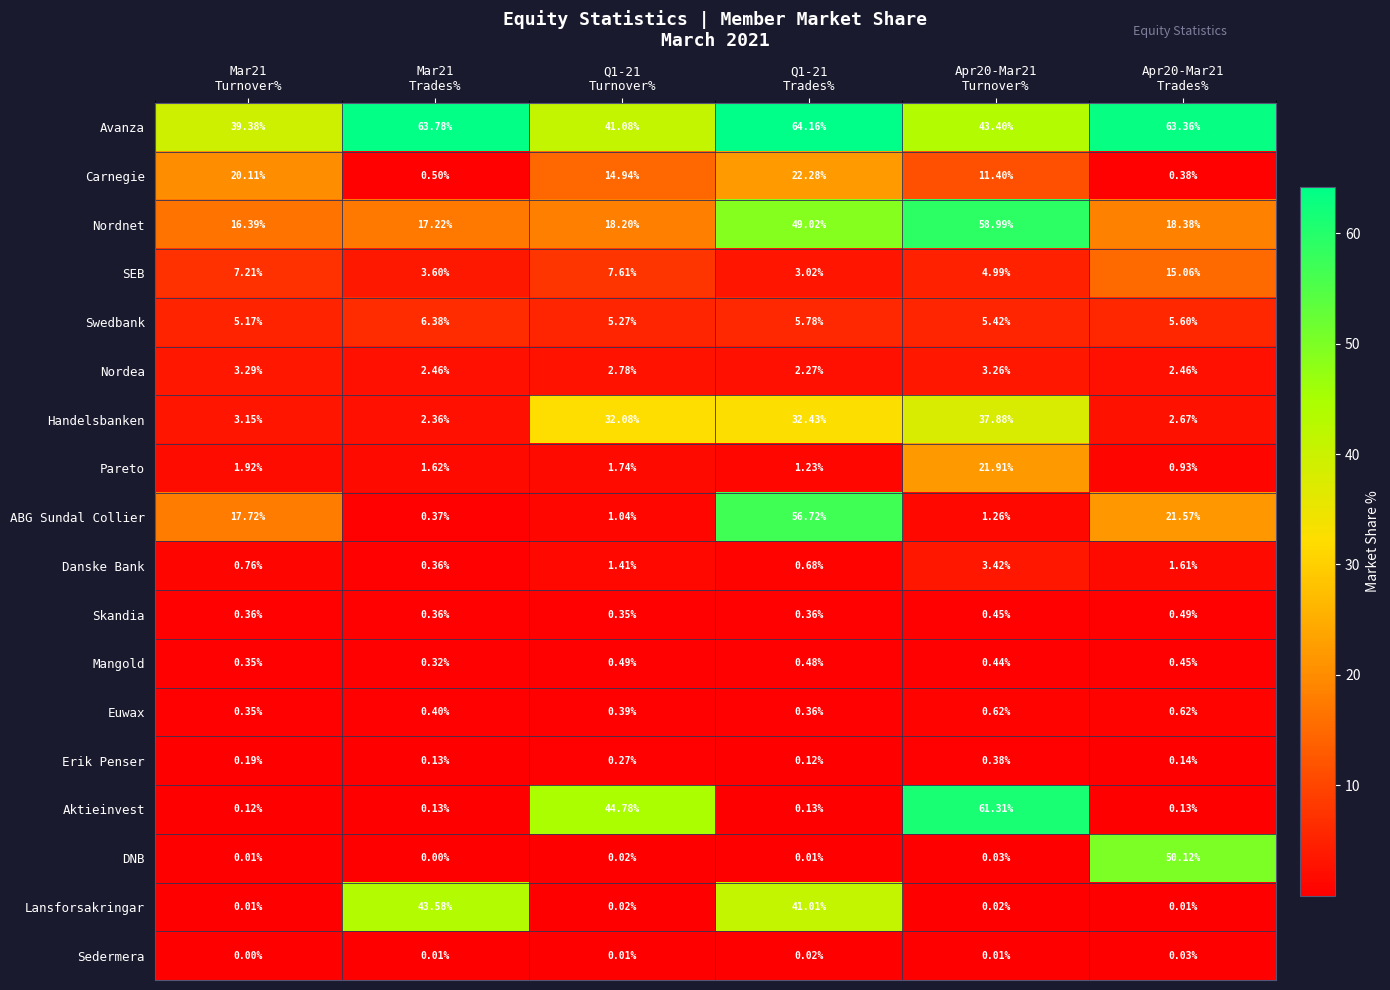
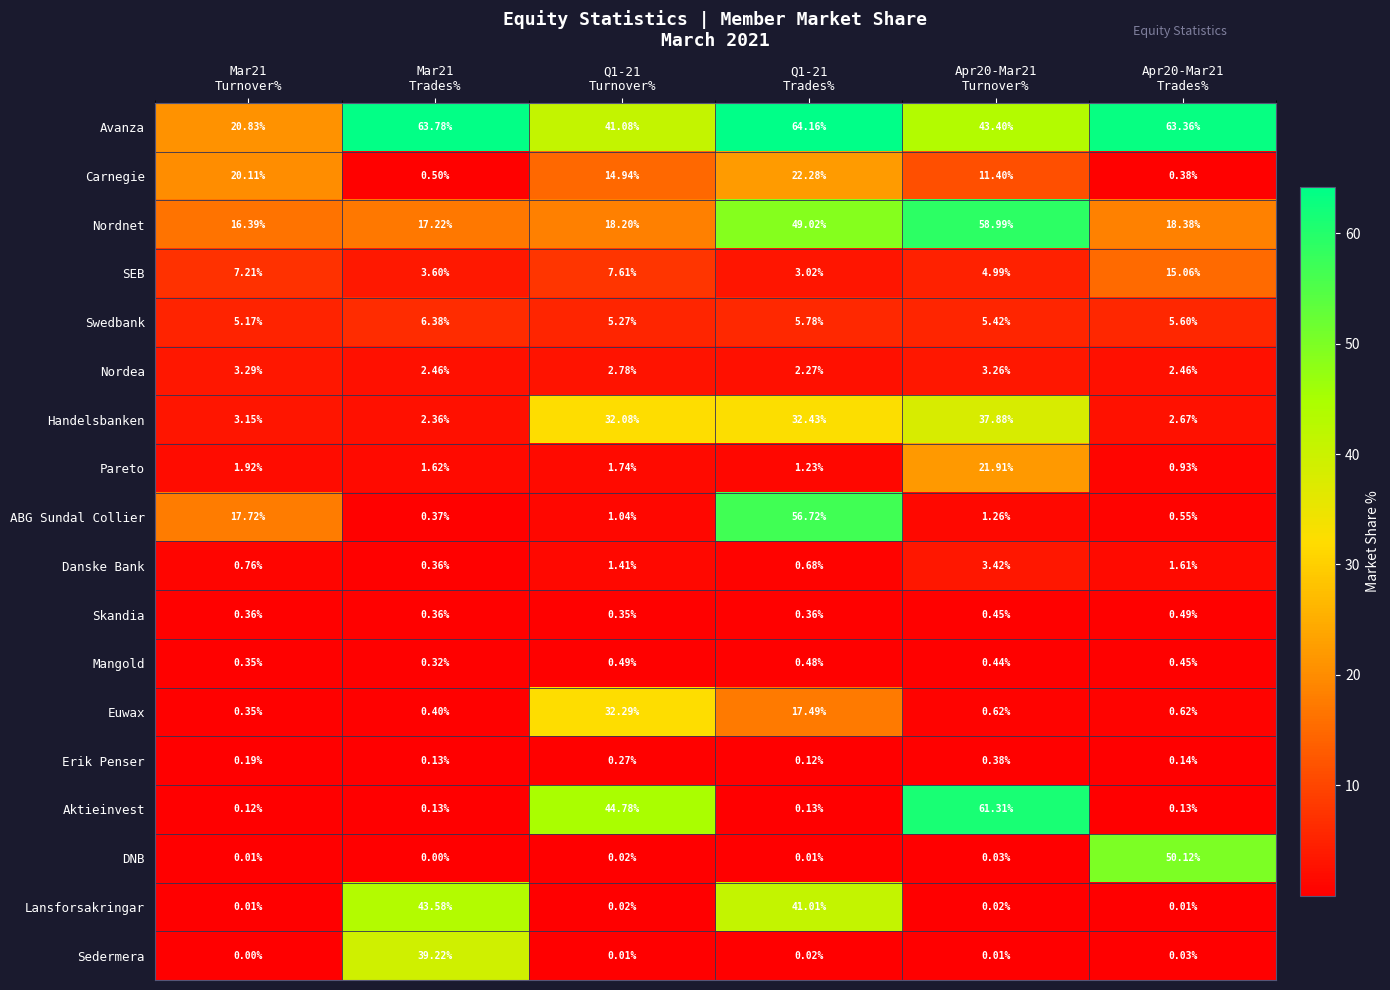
  {
    "Avanza": {
-     "Mar21 Turnover%": "39.38%",
+     "Mar21 Turnover%": "20.83%",
      "Mar21 Trades%": "63.78%",
      "Q1-21 Turnover%": "41.08%",
      "Q1-21 Trades%": "64.16%",
      "Apr20-Mar21 Turnover%": "43.40%",
      "Apr20-Mar21 Trades%": "63.36%"
    },
    "Carnegie": {
      "Mar21 Turnover%": "20.11%",
      "Mar21 Trades%": "0.50%",
      "Q1-21 Turnover%": "14.94%",
      "Q1-21 Trades%": "22.28%",
      "Apr20-Mar21 Turnover%": "11.40%",
      "Apr20-Mar21 Trades%": "0.38%"
    },
    "Nordnet": {
      "Mar21 Turnover%": "16.39%",
      "Mar21 Trades%": "17.22%",
      "Q1-21 Turnover%": "18.20%",
      "Q1-21 Trades%": "49.02%",
      "Apr20-Mar21 Turnover%": "58.99%",
      "Apr20-Mar21 Trades%": "18.38%"
    },
    "SEB": {
      "Mar21 Turnover%": "7.21%",
      "Mar21 Trades%": "3.60%",
      "Q1-21 Turnover%": "7.61%",
      "Q1-21 Trades%": "3.02%",
      "Apr20-Mar21 Turnover%": "4.99%",
      "Apr20-Mar21 Trades%": "15.06%"
    },
    "Swedbank": {
      "Mar21 Turnover%": "5.17%",
      "Mar21 Trades%": "6.38%",
      "Q1-21 Turnover%": "5.27%",
      "Q1-21 Trades%": "5.78%",
      "Apr20-Mar21 Turnover%": "5.42%",
      "Apr20-Mar21 Trades%": "5.60%"
    },
    "Nordea": {
      "Mar21 Turnover%": "3.29%",
      "Mar21 Trades%": "2.46%",
      "Q1-21 Turnover%": "2.78%",
      "Q1-21 Trades%": "2.27%",
      "Apr20-Mar21 Turnover%": "3.26%",
      "Apr20-Mar21 Trades%": "2.46%"
    },
    "Handelsbanken": {
      "Mar21 Turnover%": "3.15%",
      "Mar21 Trades%": "2.36%",
      "Q1-21 Turnover%": "32.08%",
      "Q1-21 Trades%": "32.43%",
      "Apr20-Mar21 Turnover%": "37.88%",
      "Apr20-Mar21 Trades%": "2.67%"
    },
    "Pareto": {
      "Mar21 Turnover%": "1.92%",
      "Mar21 Trades%": "1.62%",
      "Q1-21 Turnover%": "1.74%",
      "Q1-21 Trades%": "1.23%",
      "Apr20-Mar21 Turnover%": "21.91%",
      "Apr20-Mar21 Trades%": "0.93%"
    },
    "ABG Sundal Collier": {
      "Mar21 Turnover%": "17.72%",
      "Mar21 Trades%": "0.37%",
      "Q1-21 Turnover%": "1.04%",
      "Q1-21 Trades%": "56.72%",
      "Apr20-Mar21 Turnover%": "1.26%",
-     "Apr20-Mar21 Trades%": "21.57%"
+     "Apr20-Mar21 Trades%": "0.55%"
    },
    "Danske Bank": {
      "Mar21 Turnover%": "0.76%",
      "Mar21 Trades%": "0.36%",
      "Q1-21 Turnover%": "1.41%",
      "Q1-21 Trades%": "0.68%",
      "Apr20-Mar21 Turnover%": "3.42%",
      "Apr20-Mar21 Trades%": "1.61%"
    },
    "Skandia": {
      "Mar21 Turnover%": "0.36%",
      "Mar21 Trades%": "0.36%",
      "Q1-21 Turnover%": "0.35%",
      "Q1-21 Trades%": "0.36%",
      "Apr20-Mar21 Turnover%": "0.45%",
      "Apr20-Mar21 Trades%": "0.49%"
    },
    "Mangold": {
      "Mar21 Turnover%": "0.35%",
      "Mar21 Trades%": "0.32%",
      "Q1-21 Turnover%": "0.49%",
      "Q1-21 Trades%": "0.48%",
      "Apr20-Mar21 Turnover%": "0.44%",
      "Apr20-Mar21 Trades%": "0.45%"
    },
    "Euwax": {
      "Mar21 Turnover%": "0.35%",
      "Mar21 Trades%": "0.40%",
-     "Q1-21 Turnover%": "0.39%",
-     "Q1-21 Trades%": "0.36%",
+     "Q1-21 Turnover%": "32.29%",
+     "Q1-21 Trades%": "17.49%",
      "Apr20-Mar21 Turnover%": "0.62%",
      "Apr20-Mar21 Trades%": "0.62%"
    },
    "Erik Penser": {
      "Mar21 Turnover%": "0.19%",
      "Mar21 Trades%": "0.13%",
      "Q1-21 Turnover%": "0.27%",
      "Q1-21 Trades%": "0.12%",
      "Apr20-Mar21 Turnover%": "0.38%",
      "Apr20-Mar21 Trades%": "0.14%"
    },
    "Aktieinvest": {
      "Mar21 Turnover%": "0.12%",
      "Mar21 Trades%": "0.13%",
      "Q1-21 Turnover%": "44.78%",
      "Q1-21 Trades%": "0.13%",
      "Apr20-Mar21 Turnover%": "61.31%",
      "Apr20-Mar21 Trades%": "0.13%"
    },
    "DNB": {
      "Mar21 Turnover%": "0.01%",
      "Mar21 Trades%": "0.00%",
      "Q1-21 Turnover%": "0.02%",
      "Q1-21 Trades%": "0.01%",
      "Apr20-Mar21 Turnover%": "0.03%",
      "Apr20-Mar21 Trades%": "50.12%"
    },
    "Lansforsakringar": {
      "Mar21 Turnover%": "0.01%",
      "Mar21 Trades%": "43.58%",
      "Q1-21 Turnover%": "0.02%",
      "Q1-21 Trades%": "41.01%",
      "Apr20-Mar21 Turnover%": "0.02%",
      "Apr20-Mar21 Trades%": "0.01%"
    },
    "Sedermera": {
      "Mar21 Turnover%": "0.00%",
-     "Mar21 Trades%": "0.01%",
+     "Mar21 Trades%": "39.22%",
      "Q1-21 Turnover%": "0.01%",
      "Q1-21 Trades%": "0.02%",
      "Apr20-Mar21 Turnover%": "0.01%",
      "Apr20-Mar21 Trades%": "0.03%"
    }
  }
